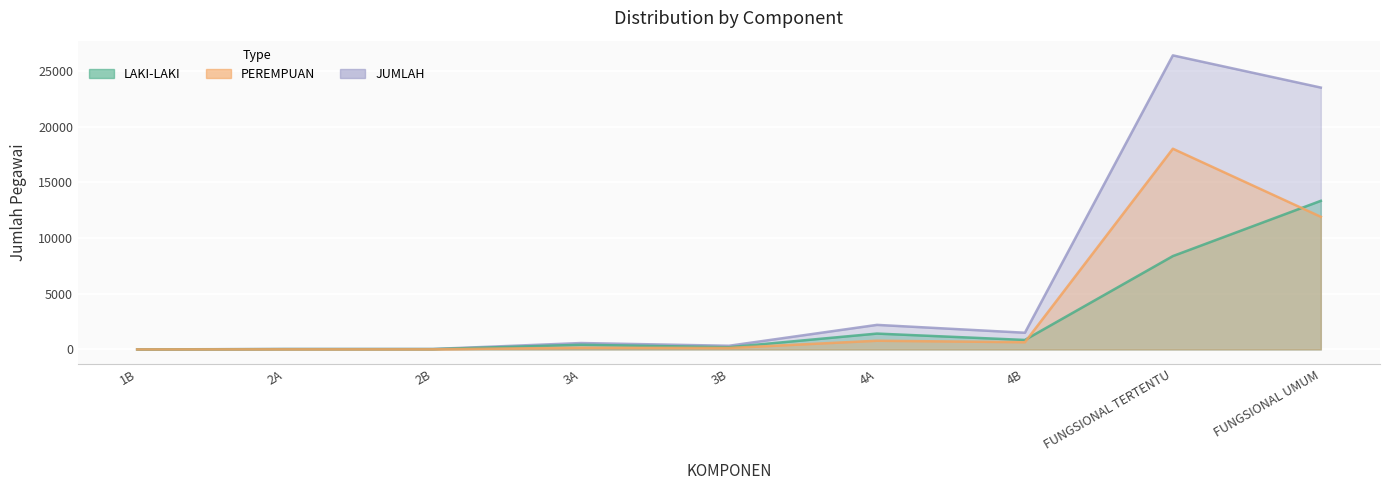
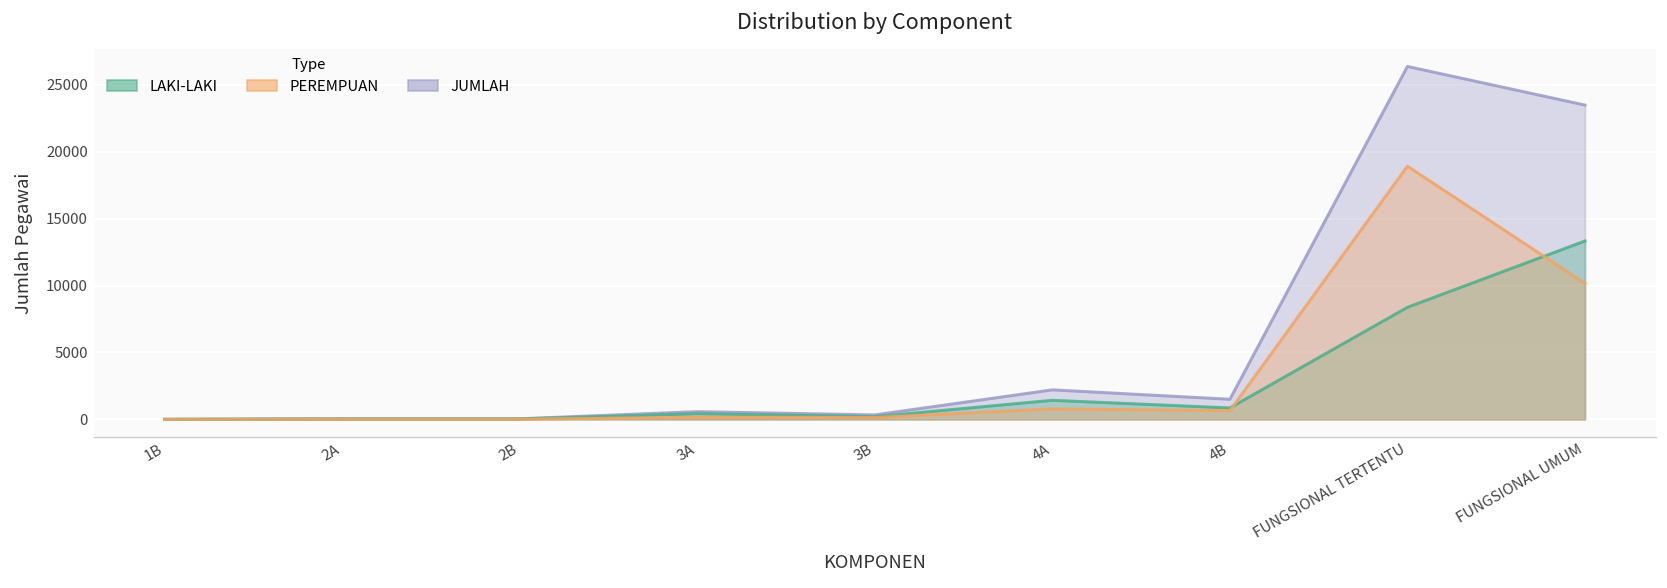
  {
    "PEREMPUAN": {
      "3A": 200,
      "4A": 800,
-     "FUNGSIONAL TERTENTU": 18000,
-     "FUNGSIONAL UMUM": 11900
+     "FUNGSIONAL TERTENTU": 18900,
+     "FUNGSIONAL UMUM": 10200
    }
  }
